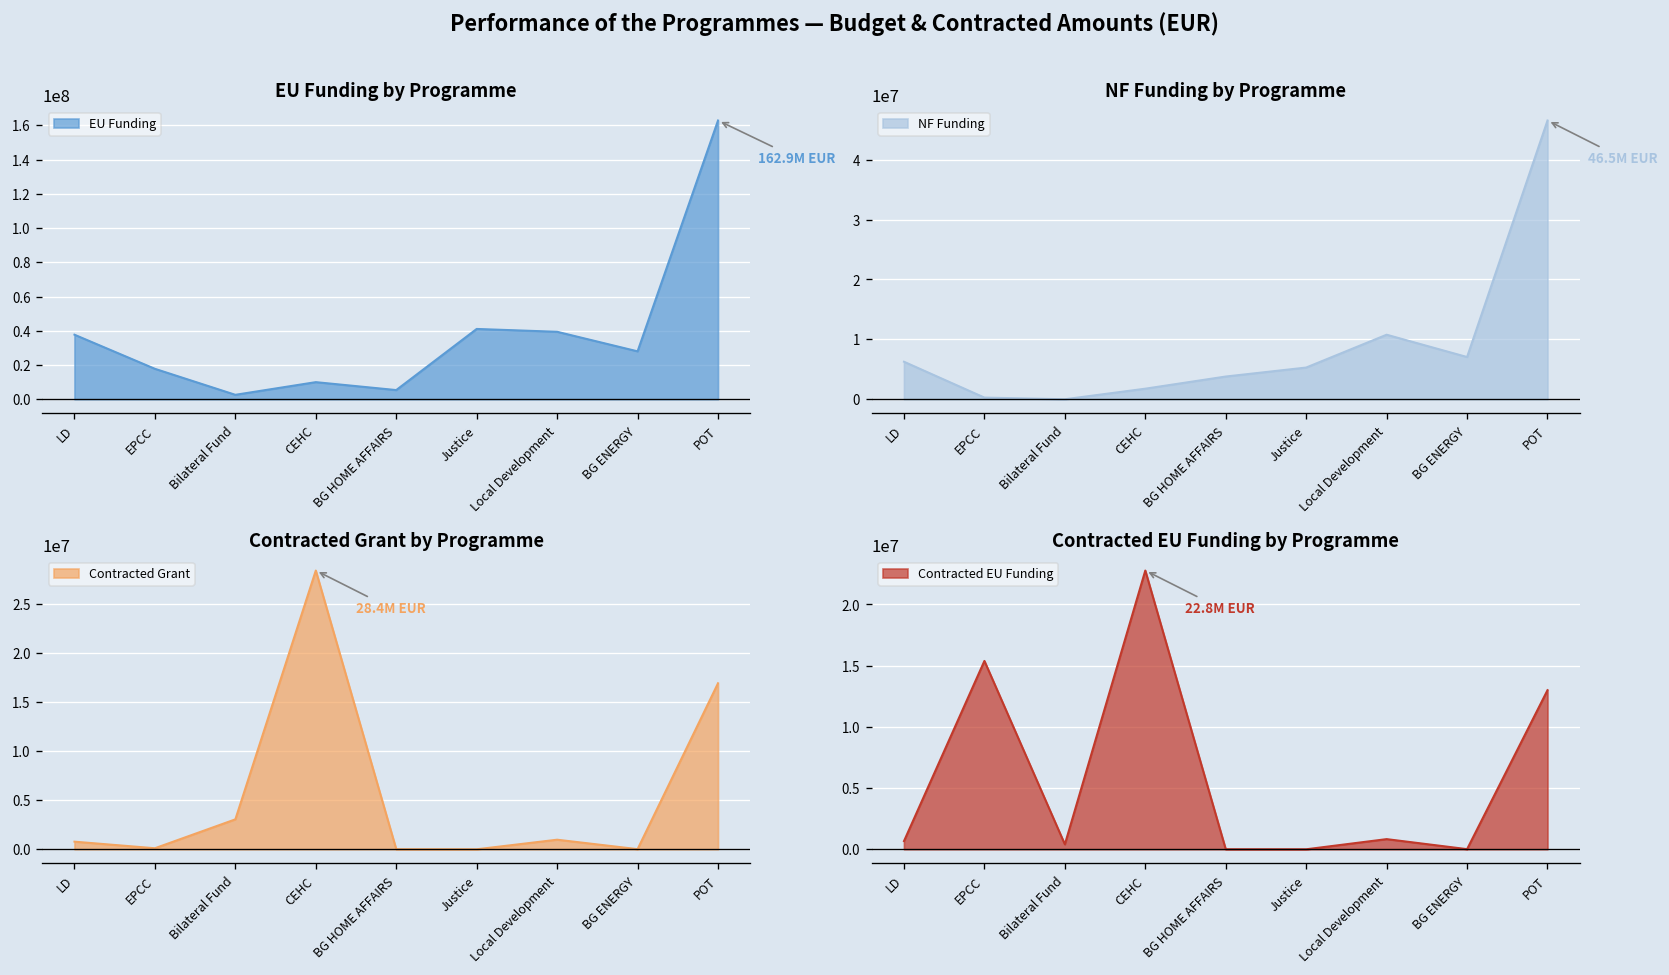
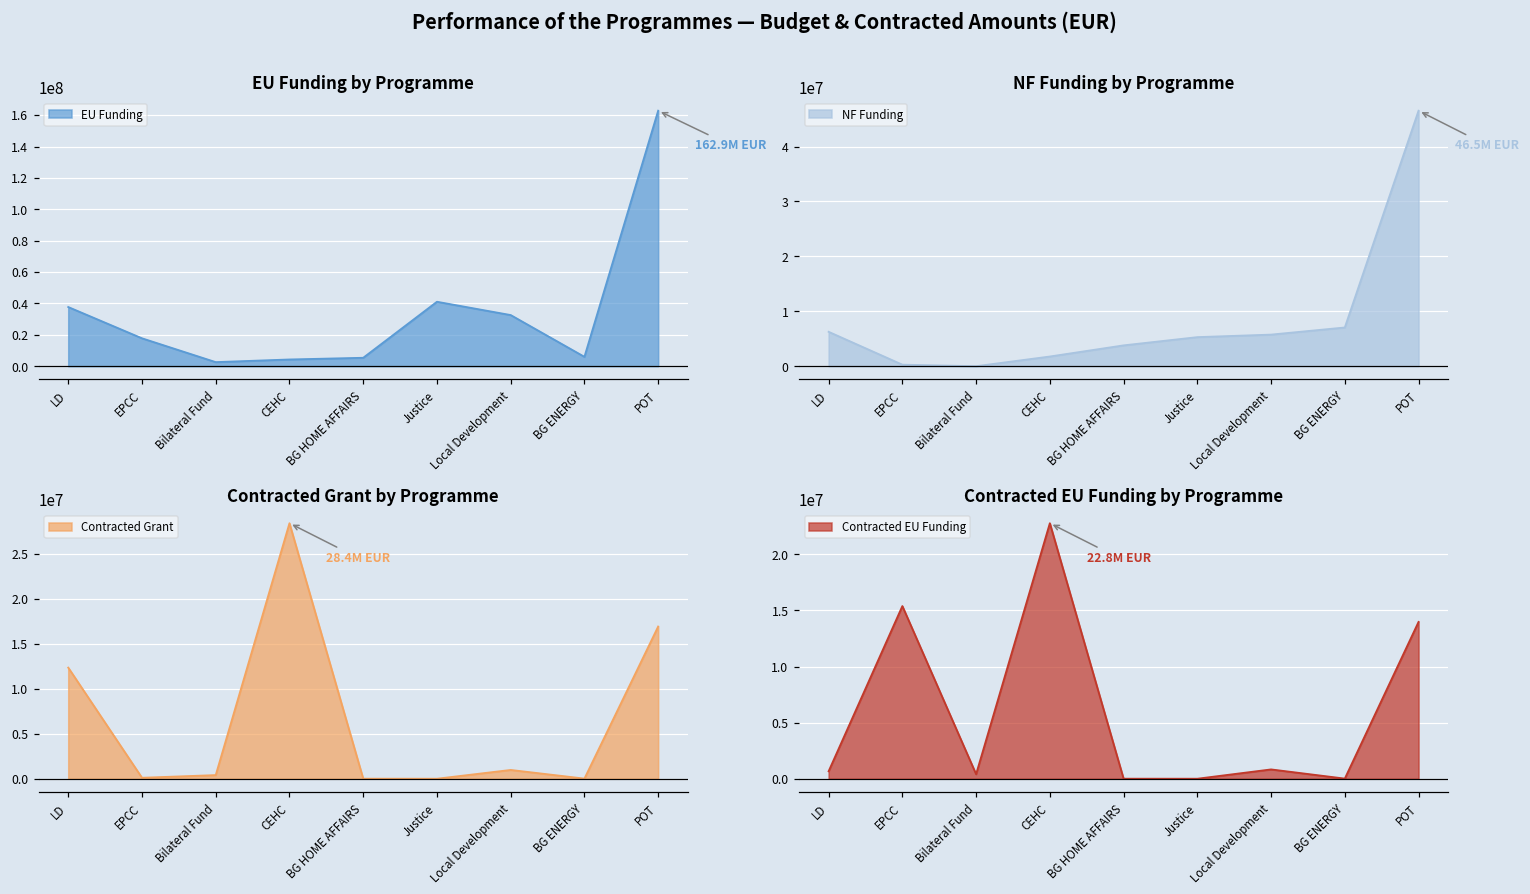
  {
    "EU Funding by Programme": {
      "LD": 38000000,
      "EPCC": 18000000,
      "Bilateral Fund": 3000000,
-     "CEHC": 10000000,
+     "CEHC": 4000000,
      "BG HOME AFFAIRS": 5000000,
      "Justice": 41000000,
-     "Local Development": 39000000,
-     "BG ENERGY": 28000000
+     "Local Development": 33000000,
+     "BG ENERGY": 6000000
    },
    "NF Funding by Programme": {
      "LD": 6000000,
      "EPCC": 0,
      "Bilateral Fund": 0,
      "CEHC": 2000000,
      "BG HOME AFFAIRS": 4000000,
      "Justice": 5000000,
-     "Local Development": 11000000,
+     "Local Development": 6000000,
      "BG ENERGY": 7000000
    },
    "Contracted Grant by Programme": {
-     "LD": 1000000,
+     "LD": 12000000,
      "EPCC": 0,
-     "Bilateral Fund": 3000000,
+     "Bilateral Fund": 0,
      "BG HOME AFFAIRS": 0,
      "Justice": 0,
      "Local Development": 1000000,
      "BG ENERGY": 0,
      "POT": 17000000
    },
    "Contracted EU Funding by Programme": {
      "LD": 700000,
      "EPCC": 15400000,
      "Bilateral Fund": 400000,
      "BG HOME AFFAIRS": 0,
      "Justice": 0,
      "Local Development": 800000,
      "BG ENERGY": 0,
-     "POT": 13000000
+     "POT": 14000000
    }
  }
